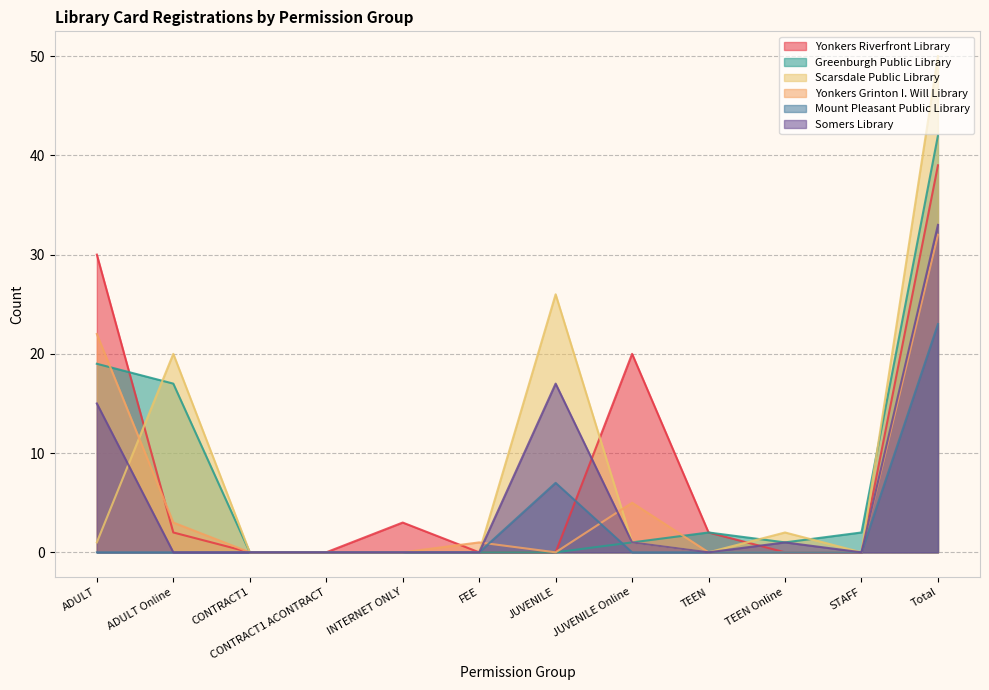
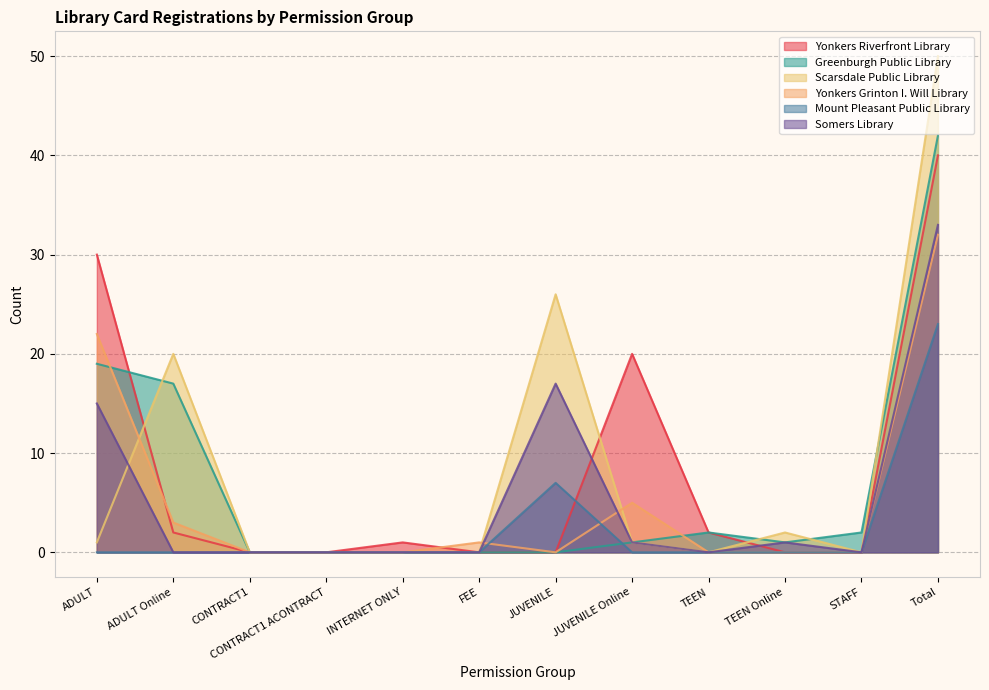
  {
    "Yonkers Riverfront Library": {
      "ADULT": 30,
      "ADULT Online": 2,
-     "INTERNET ONLY": 3,
+     "INTERNET ONLY": 1,
      "JUVENILE Online": 20,
-     "Total": 39
+     "Total": 40
    }
  }
